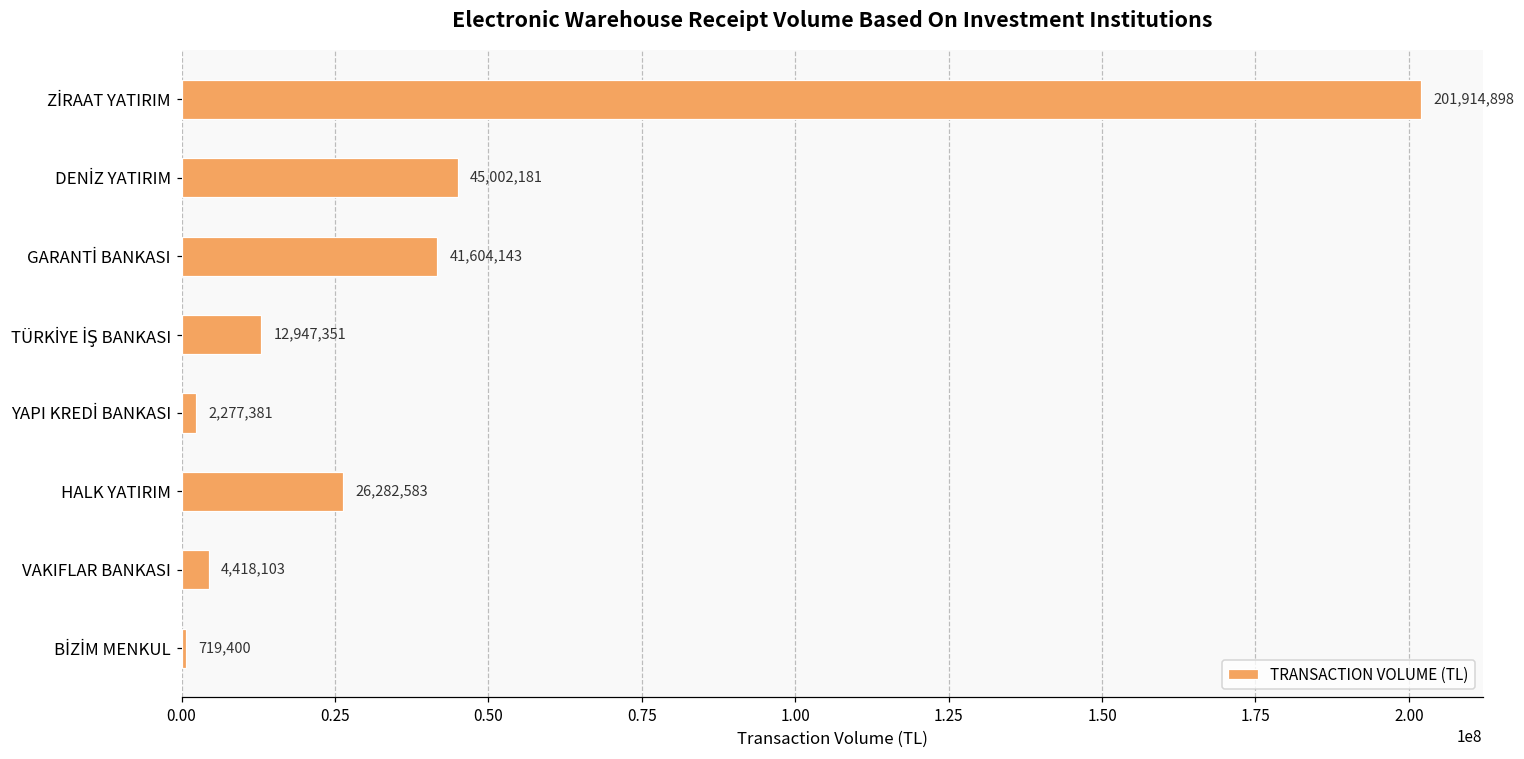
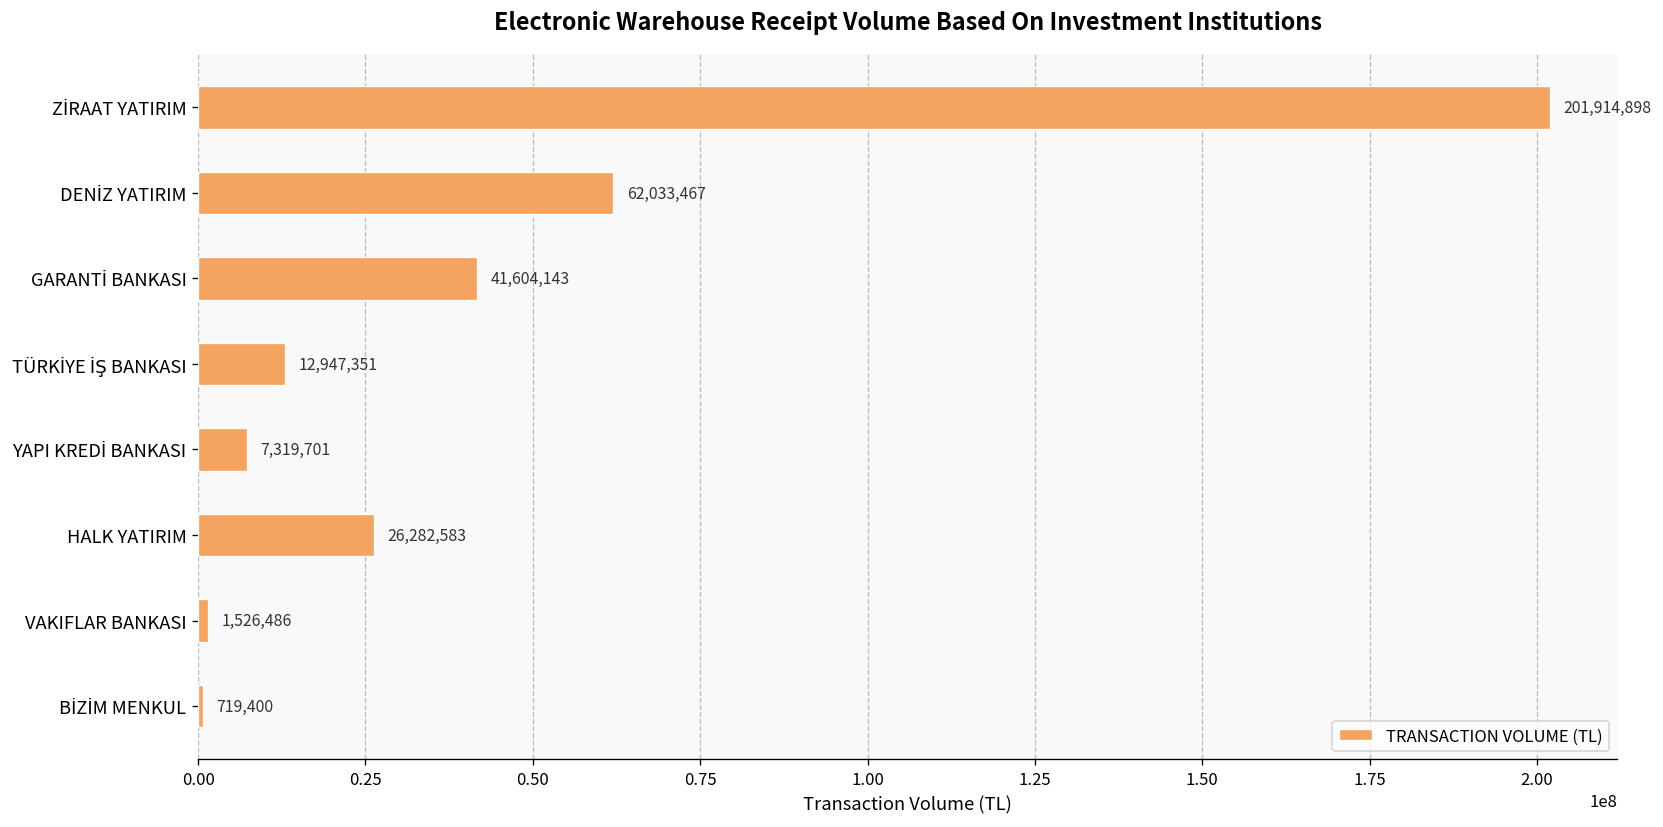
  {
    "ZİRAAT YATIRIM": "201,914,898",
-   "DENİZ YATIRIM": "45,002,181",
+   "DENİZ YATIRIM": "62,033,467",
    "GARANTİ BANKASI": "41,604,143",
    "TÜRKİYE İŞ BANKASI": "12,947,351",
-   "YAPI KREDİ BANKASI": "2,277,381",
+   "YAPI KREDİ BANKASI": "7,319,701",
    "HALK YATIRIM": "26,282,583",
-   "VAKIFLAR BANKASI": "4,418,103",
+   "VAKIFLAR BANKASI": "1,526,486",
    "BİZİM MENKUL": "719,400"
  }
